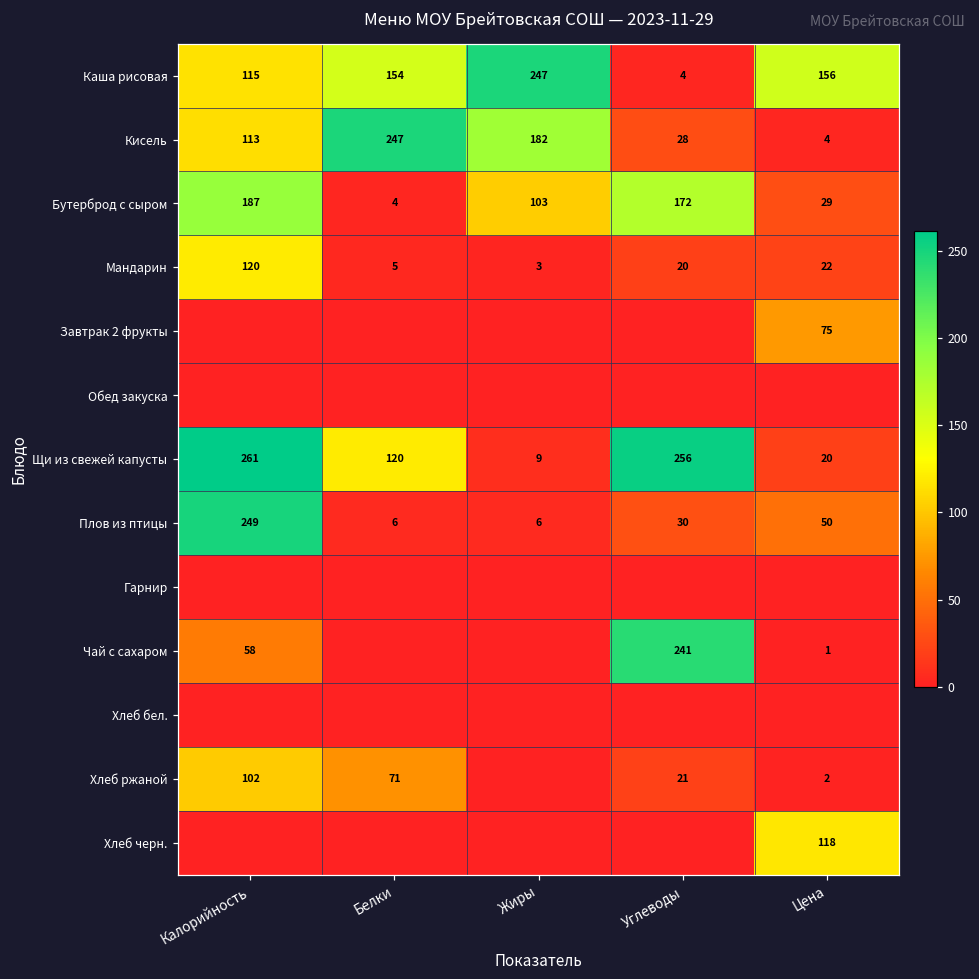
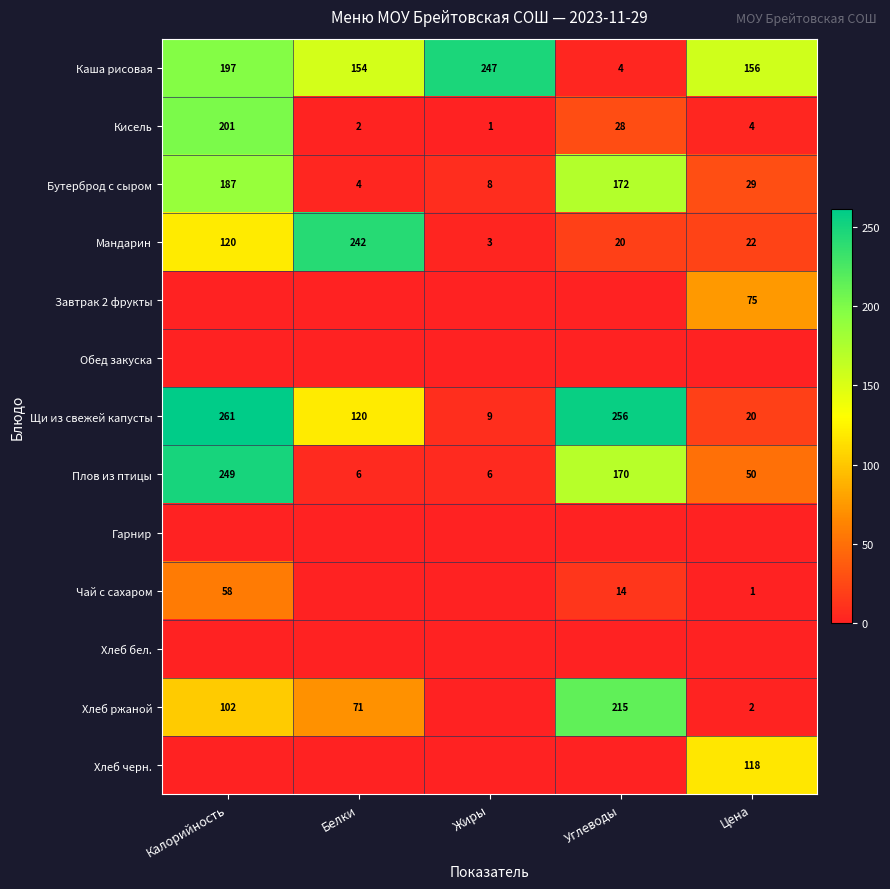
  {
    "Каша рисовая": {
-     "Калорийность": 115,
+     "Калорийность": 197,
      "Белки": 154,
      "Жиры": 247,
      "Углеводы": 4,
      "Цена": 156
    },
    "Кисель": {
-     "Калорийность": 113,
-     "Белки": 247,
-     "Жиры": 182,
+     "Калорийность": 201,
+     "Белки": 2,
+     "Жиры": 1,
      "Углеводы": 28,
      "Цена": 4
    },
    "Бутерброд с сыром": {
      "Калорийность": 187,
      "Белки": 4,
-     "Жиры": 103,
+     "Жиры": 8,
      "Углеводы": 172,
      "Цена": 29
    },
    "Мандарин": {
      "Калорийность": 120,
-     "Белки": 5,
+     "Белки": 242,
      "Жиры": 3,
      "Углеводы": 20,
      "Цена": 22
    },
    "Завтрак 2 фрукты": {
      "Цена": 75
    },
    "Щи из свежей капусты": {
      "Калорийность": 261,
      "Белки": 120,
      "Жиры": 9,
      "Углеводы": 256,
      "Цена": 20
    },
    "Плов из птицы": {
      "Калорийность": 249,
      "Белки": 6,
      "Жиры": 6,
-     "Углеводы": 30,
+     "Углеводы": 170,
      "Цена": 50
    },
    "Чай с сахаром": {
      "Калорийность": 58,
-     "Углеводы": 241,
+     "Углеводы": 14,
      "Цена": 1
    },
    "Хлеб ржаной": {
      "Калорийность": 102,
      "Белки": 71,
-     "Углеводы": 21,
+     "Углеводы": 215,
      "Цена": 2
    },
    "Хлеб черн.": {
      "Цена": 118
    }
  }
